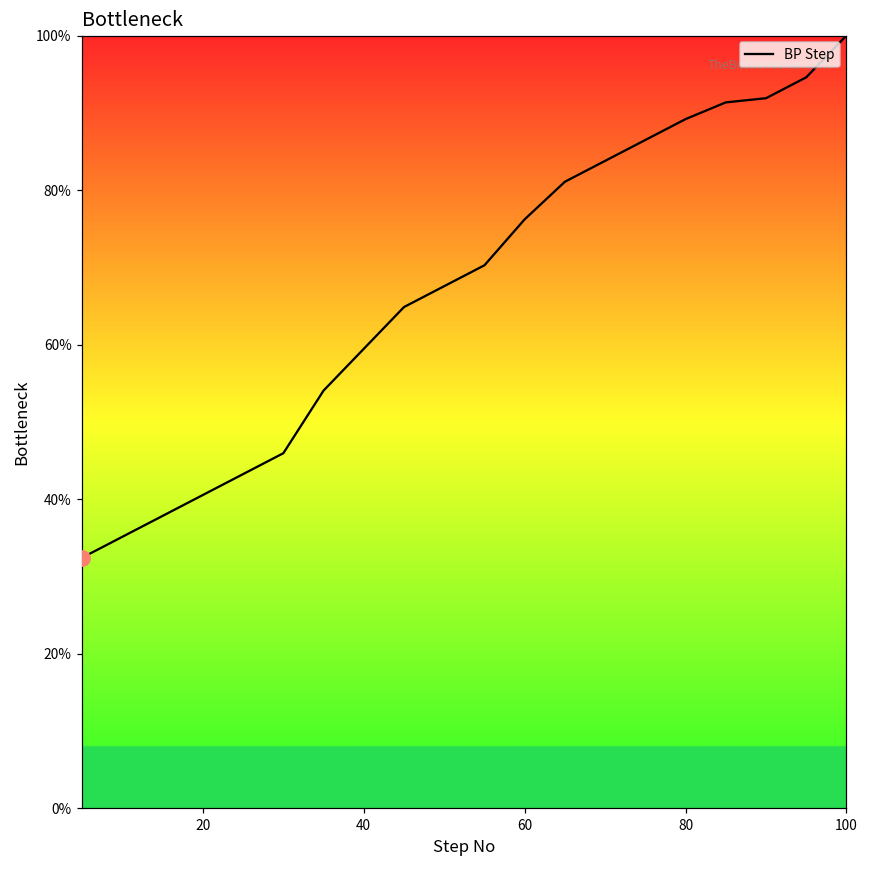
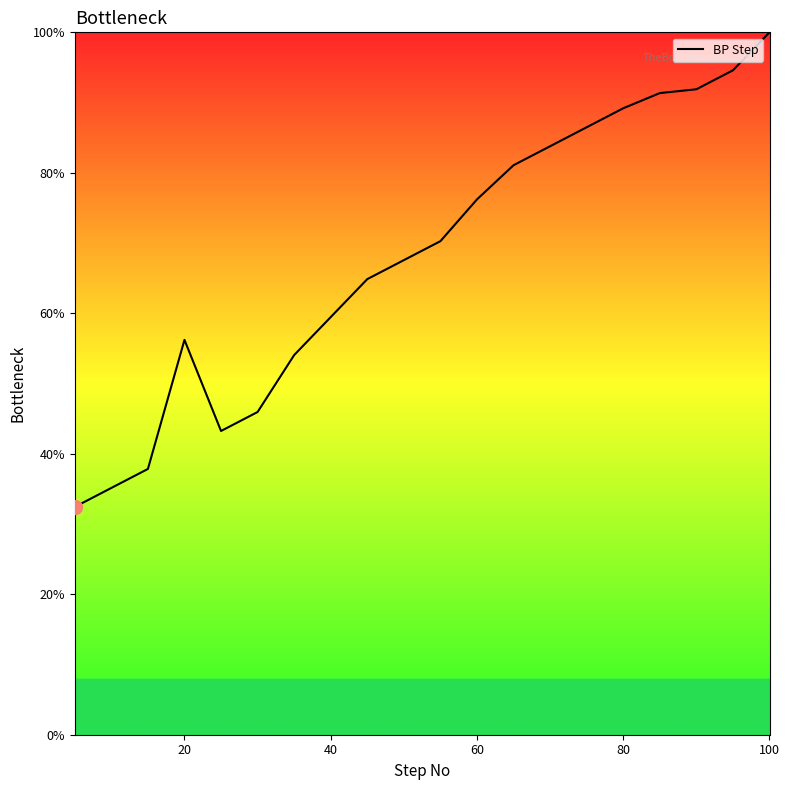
  {
    "BP Step": {
-     "20": "41%",
+     "20": "56%",
      "60": "76%",
      "80": "89%",
      "100": "100%"
    }
  }
